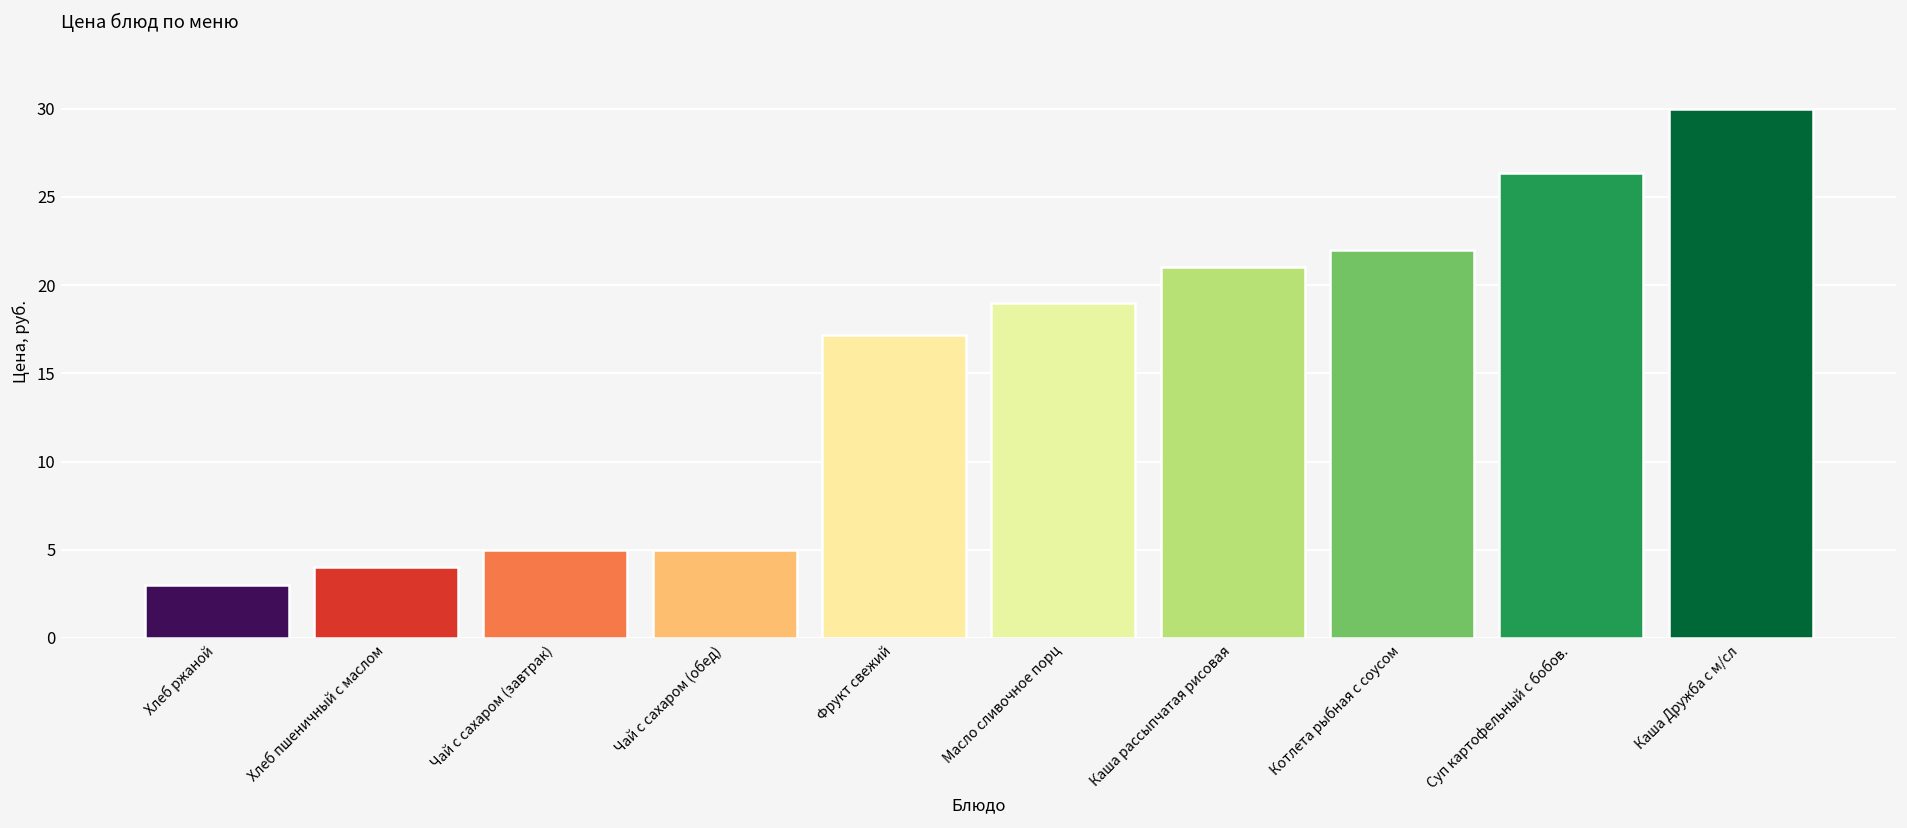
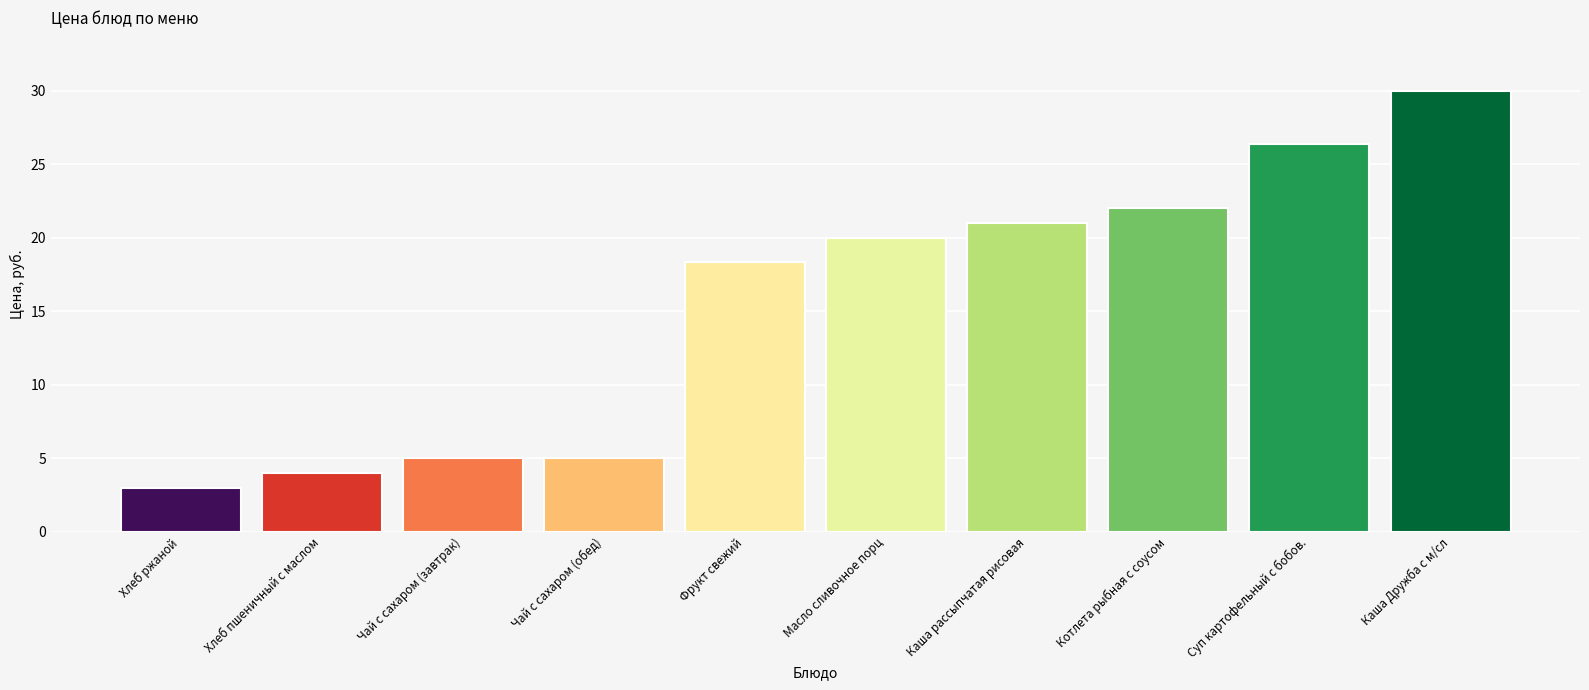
  {
    "Хлеб ржаной": 3.0,
    "Хлеб пшеничный с маслом": 4.0,
    "Чай с сахаром (завтрак)": 5.0,
    "Чай с сахаром (обед)": 5.0,
-   "Фрукт свежий": 17.2,
-   "Масло сливочное порц": 19,
+   "Фрукт свежий": 18.4,
+   "Масло сливочное порц": 20,
    "Каша рассыпчатая рисовая": 21.0,
    "Котлета рыбная с соусом": 22.0,
    "Суп картофельный с бобов.": 26.4,
    "Каша Дружба с м/сл": 30.0
  }
